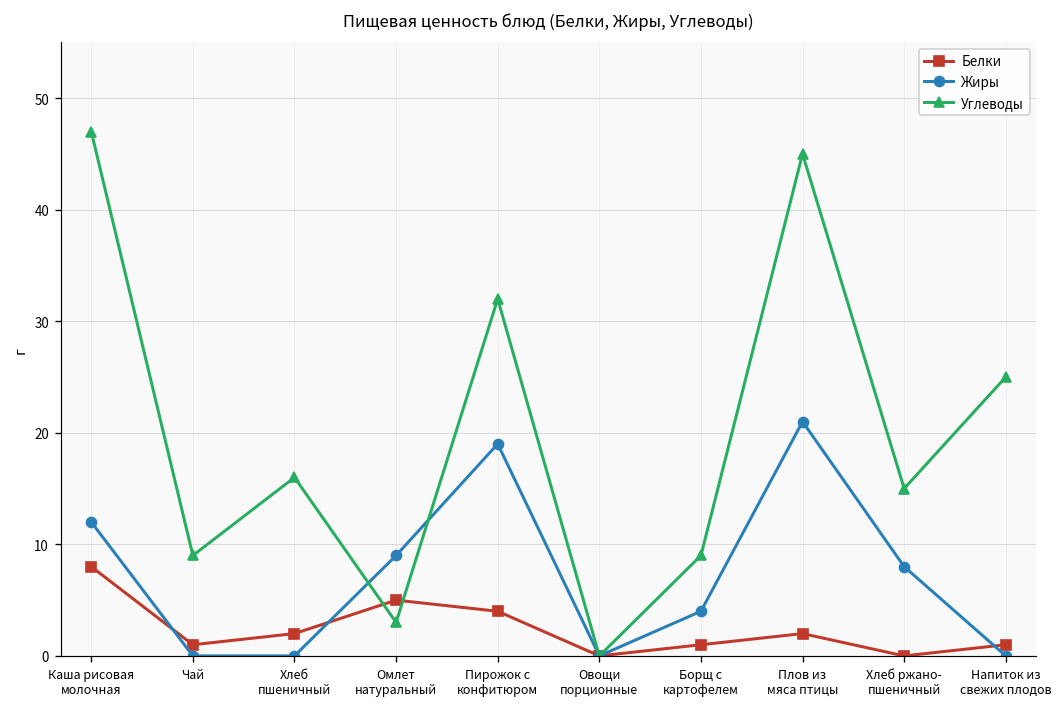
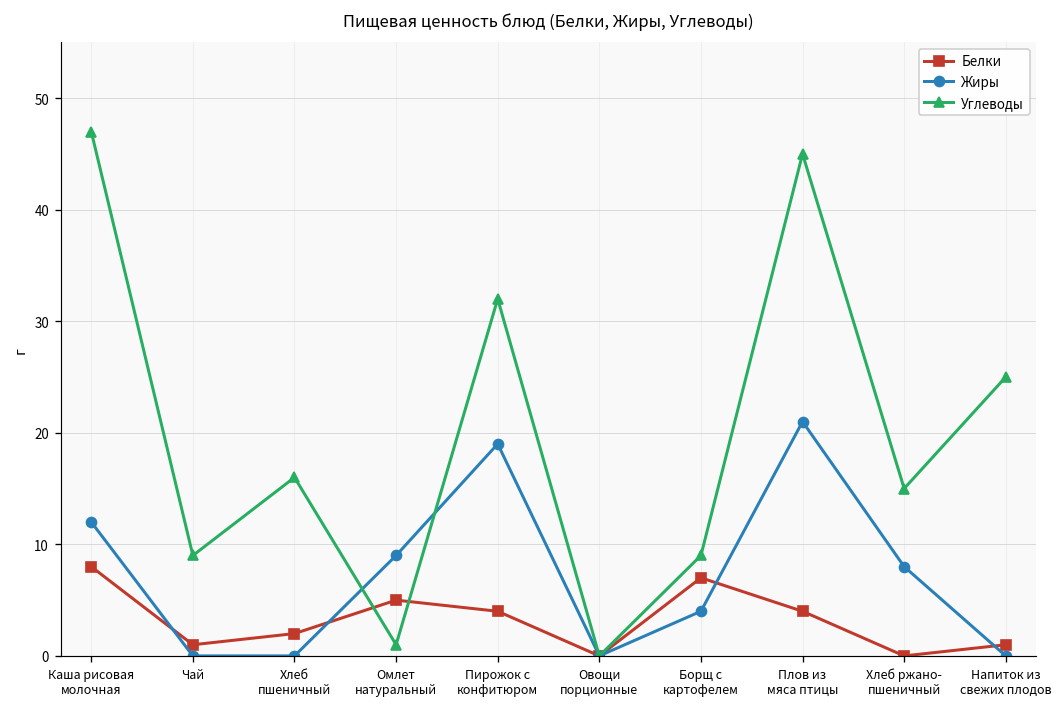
  {
    "Белки": {
      "Каша рисовая молочная": 8,
      "Чай": 1,
      "Хлеб пшеничный": 2,
      "Омлет натуральный": 5,
      "Пирожок с конфитюром": 4,
-     "Борщ с картофелем": 1,
-     "Плов из мяса птицы": 2,
+     "Борщ с картофелем": 7,
+     "Плов из мяса птицы": 4,
      "Хлеб ржано- пшеничный": 0,
      "Напиток из свежих плодов": 1
    },
    "Жиры": {
      "Каша рисовая молочная": 12,
      "Чай": 0,
      "Хлеб пшеничный": 0,
      "Омлет натуральный": 9,
      "Пирожок с конфитюром": 19,
      "Борщ с картофелем": 4,
      "Плов из мяса птицы": 21,
      "Хлеб ржано- пшеничный": 8,
      "Напиток из свежих плодов": 0
    },
    "Углеводы": {
      "Каша рисовая молочная": 47,
      "Чай": 9,
      "Хлеб пшеничный": 16,
-     "Омлет натуральный": 3,
+     "Омлет натуральный": 1,
      "Пирожок с конфитюром": 32,
      "Борщ с картофелем": 9,
      "Плов из мяса птицы": 45,
      "Хлеб ржано- пшеничный": 15,
      "Напиток из свежих плодов": 25
    }
  }
